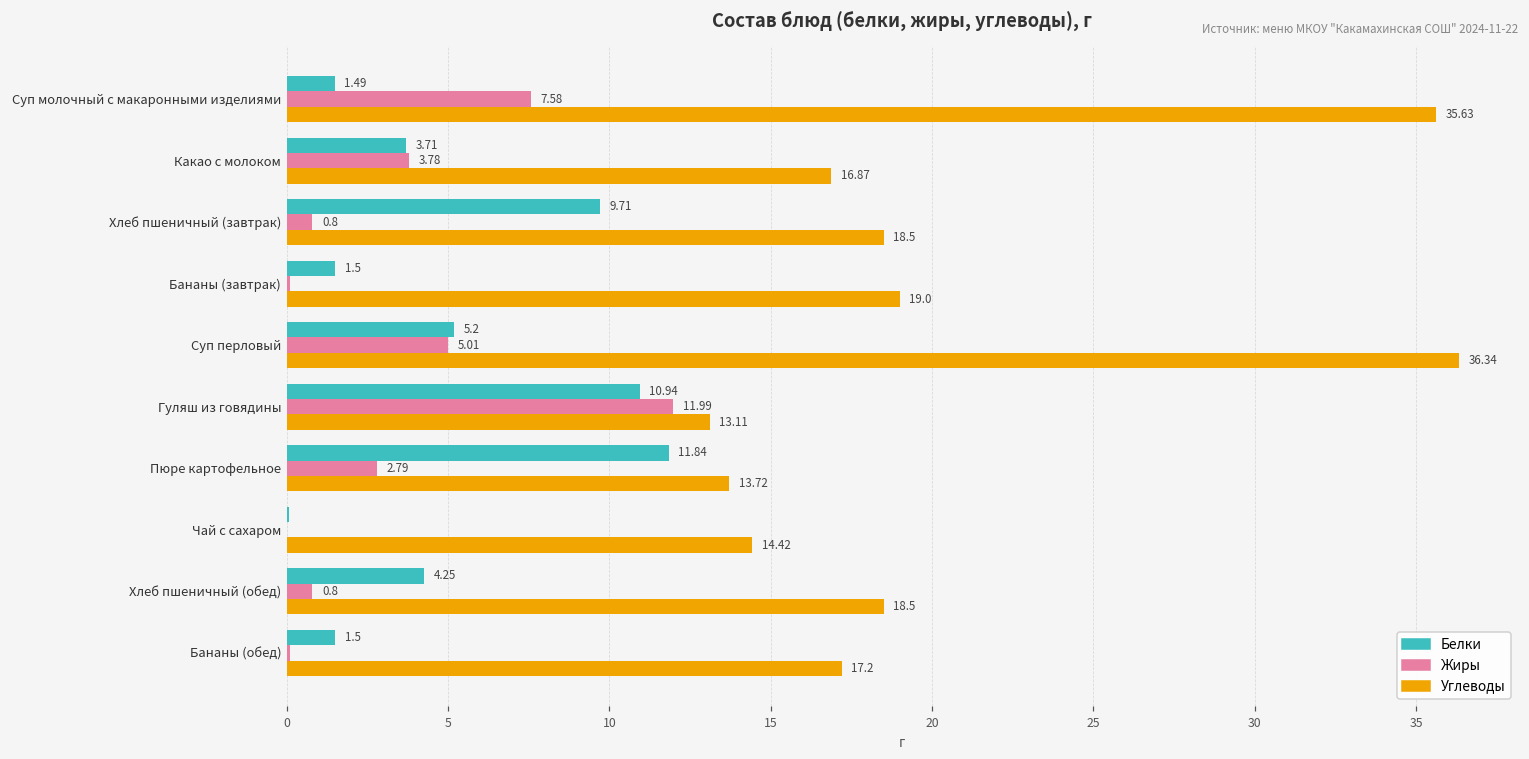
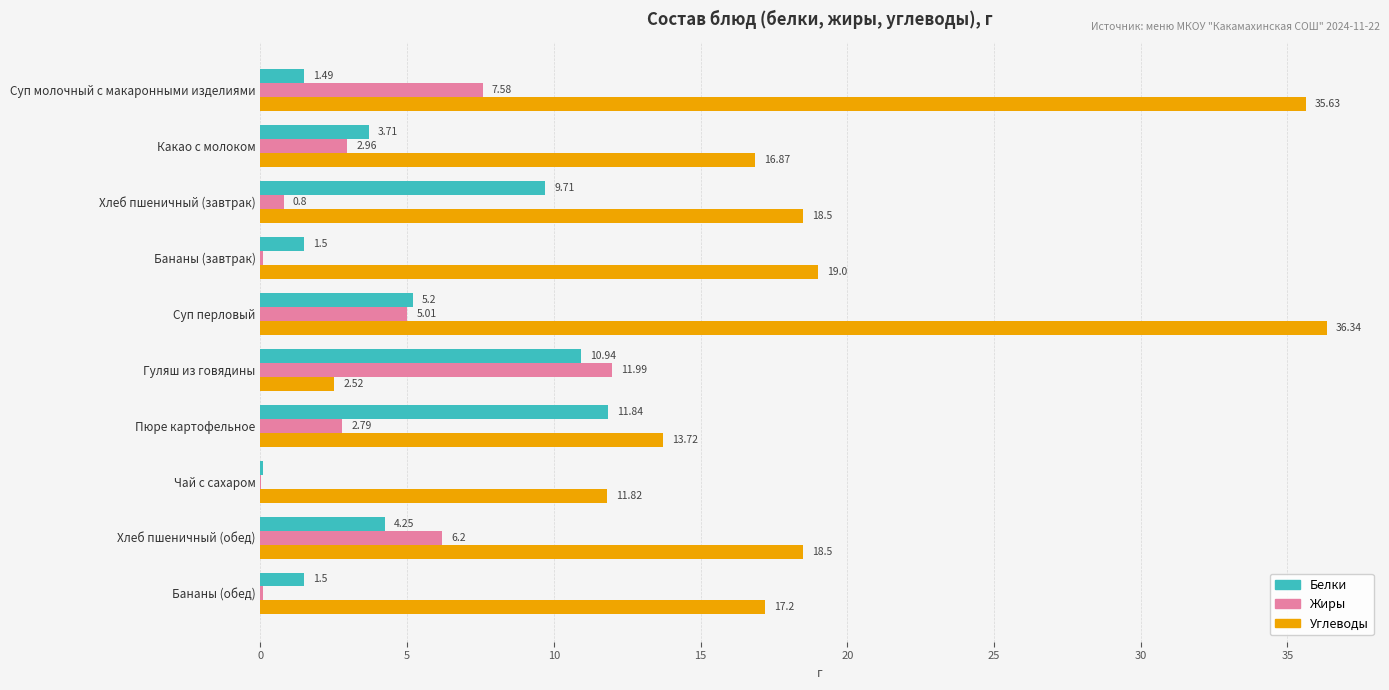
  {
    "Белки": {
      "Суп молочный с макаронными изделиями": 1.49,
      "Какао с молоком": 3.71,
      "Хлеб пшеничный (завтрак)": 9.71,
      "Бананы (завтрак)": 1.5,
      "Суп перловый": 5.2,
      "Гуляш из говядины": 10.94,
      "Пюре картофельное": 11.84,
      "Хлеб пшеничный (обед)": 4.25,
      "Бананы (обед)": 1.5
    },
    "Жиры": {
      "Суп молочный с макаронными изделиями": 7.58,
-     "Какао с молоком": 3.78,
+     "Какао с молоком": 2.96,
      "Хлеб пшеничный (завтрак)": 0.8,
      "Суп перловый": 5.01,
      "Гуляш из говядины": 11.99,
      "Пюре картофельное": 2.79,
-     "Хлеб пшеничный (обед)": 0.8
+     "Хлеб пшеничный (обед)": 6.2
    },
    "Углеводы": {
      "Суп молочный с макаронными изделиями": 35.63,
      "Какао с молоком": 16.87,
      "Хлеб пшеничный (завтрак)": 18.5,
      "Бананы (завтрак)": 19.0,
      "Суп перловый": 36.34,
-     "Гуляш из говядины": 13.11,
+     "Гуляш из говядины": 2.52,
      "Пюре картофельное": 13.72,
-     "Чай с сахаром": 14.42,
+     "Чай с сахаром": 11.82,
      "Хлеб пшеничный (обед)": 18.5,
      "Бананы (обед)": 17.2
    }
  }
